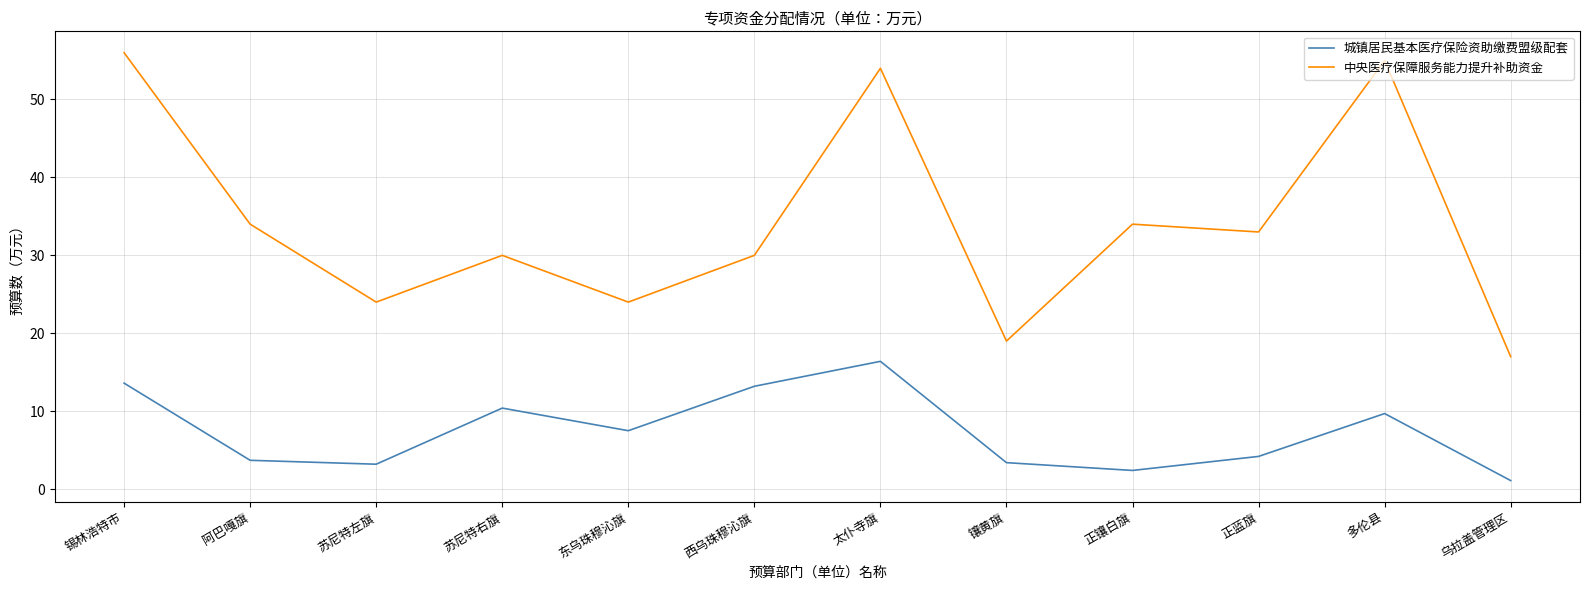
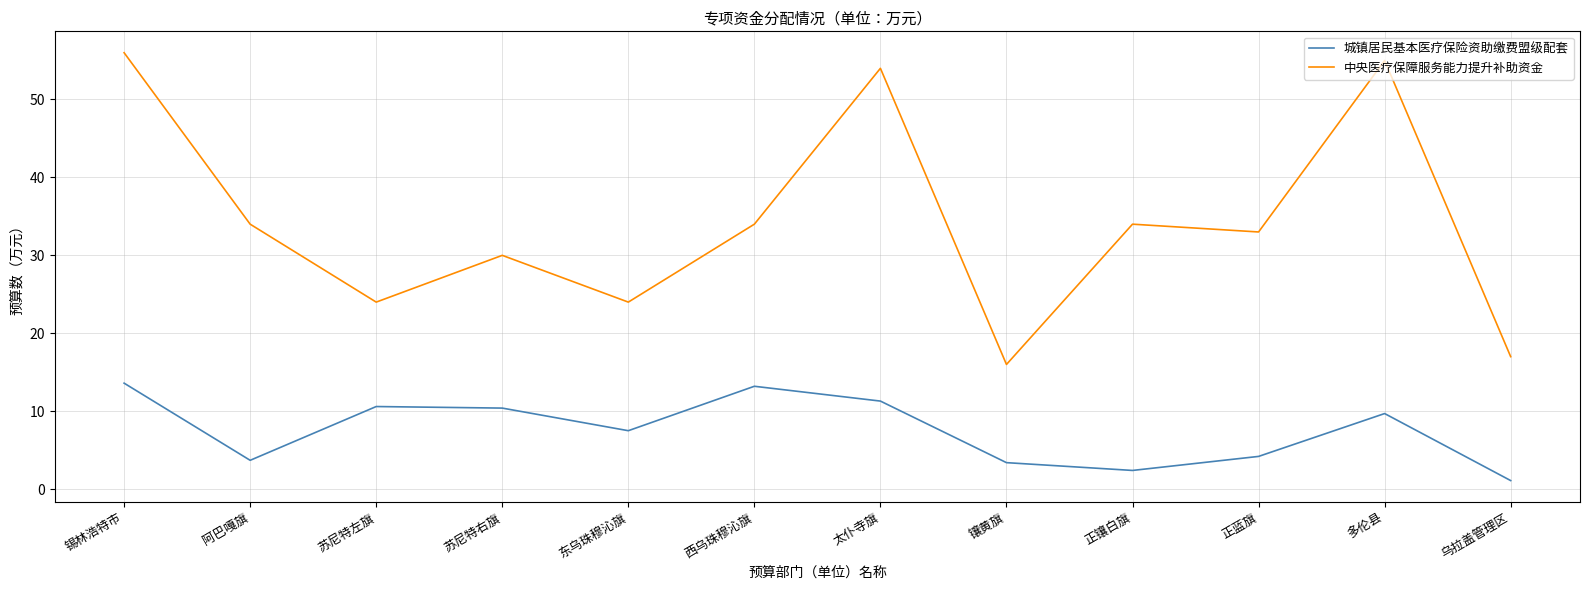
  {
    "城镇居民基本医疗保险资助缴费盟级配套": {
      "锡林浩特市": 14,
      "阿巴嘎旗": 4,
-     "苏尼特左旗": 3,
+     "苏尼特左旗": 11,
      "苏尼特右旗": 10,
      "东乌珠穆沁旗": 8,
      "西乌珠穆沁旗": 13,
-     "太仆寺旗": 16,
+     "太仆寺旗": 11,
      "镶黄旗": 3,
      "正镶白旗": 2,
      "正蓝旗": 4,
      "多伦县": 10,
      "乌拉盖管理区": 1
    },
    "中央医疗保障服务能力提升补助资金": {
      "锡林浩特市": 56,
      "阿巴嘎旗": 34,
      "苏尼特左旗": 24,
      "苏尼特右旗": 30,
      "东乌珠穆沁旗": 24,
-     "西乌珠穆沁旗": 30,
+     "西乌珠穆沁旗": 34,
      "太仆寺旗": 54,
-     "镶黄旗": 19,
+     "镶黄旗": 16,
      "正镶白旗": 34,
      "正蓝旗": 33,
      "乌拉盖管理区": 17
    }
  }
